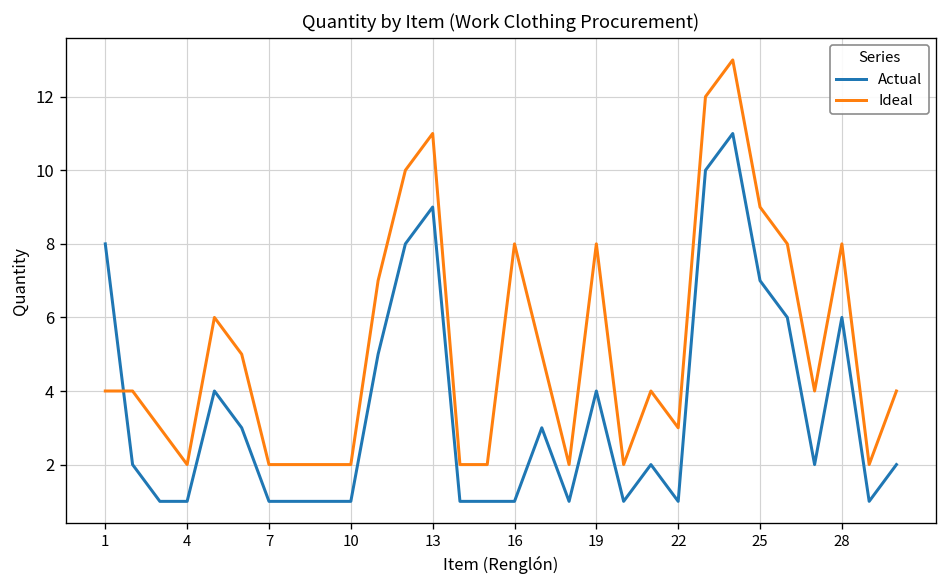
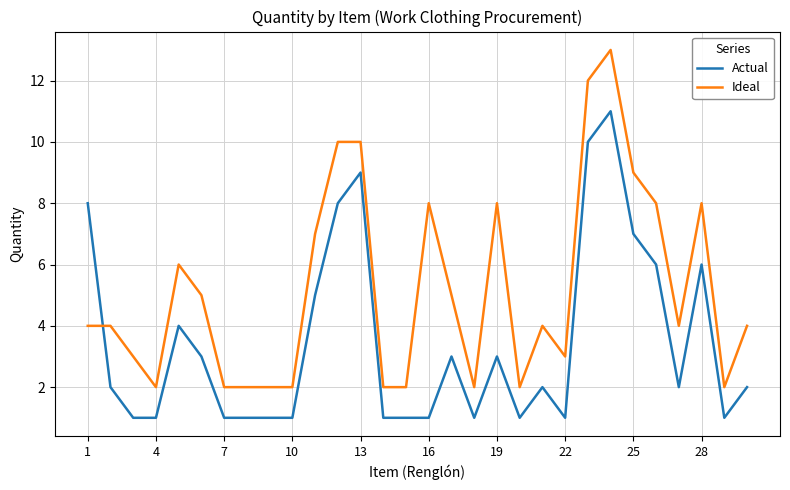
  {
    "Actual": {
      "1": 8,
      "4": 1,
      "7": 1,
      "10": 1,
      "13": 9,
      "16": 1,
-     "19": 4,
+     "19": 3,
      "22": 1,
      "25": 7,
      "28": 6
    },
    "Ideal": {
      "1": 4,
      "4": 2,
      "7": 2,
      "10": 2,
-     "13": 11,
+     "13": 10,
      "16": 8,
      "19": 8,
      "22": 3,
      "25": 9,
      "28": 8
    }
  }
